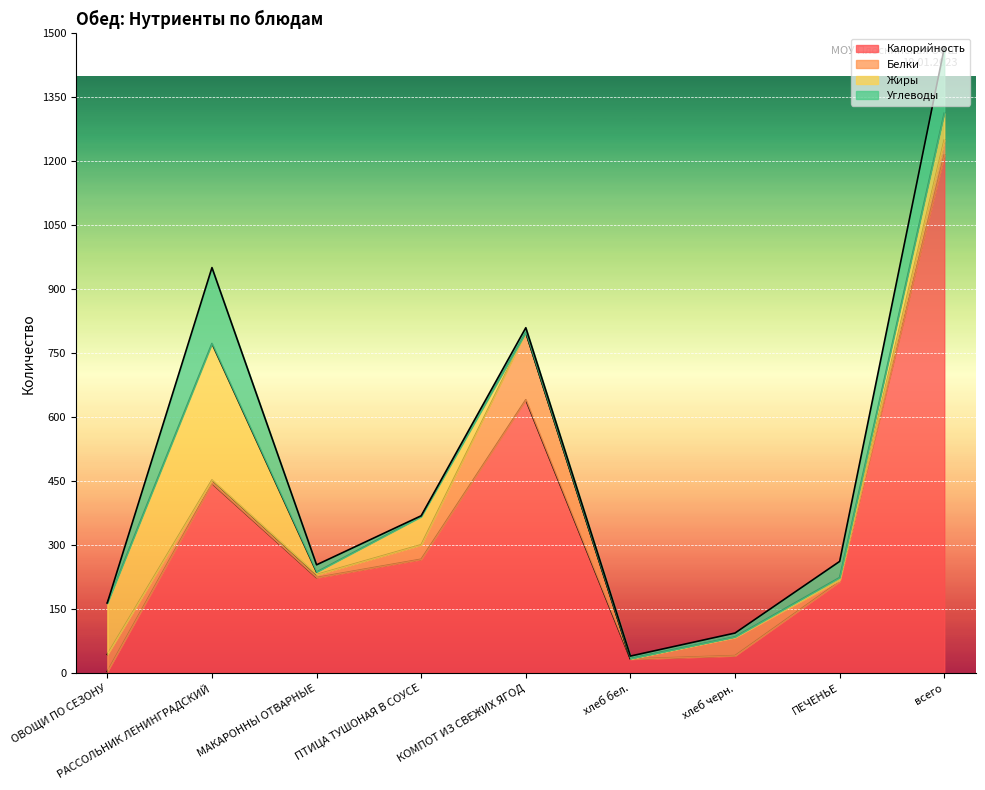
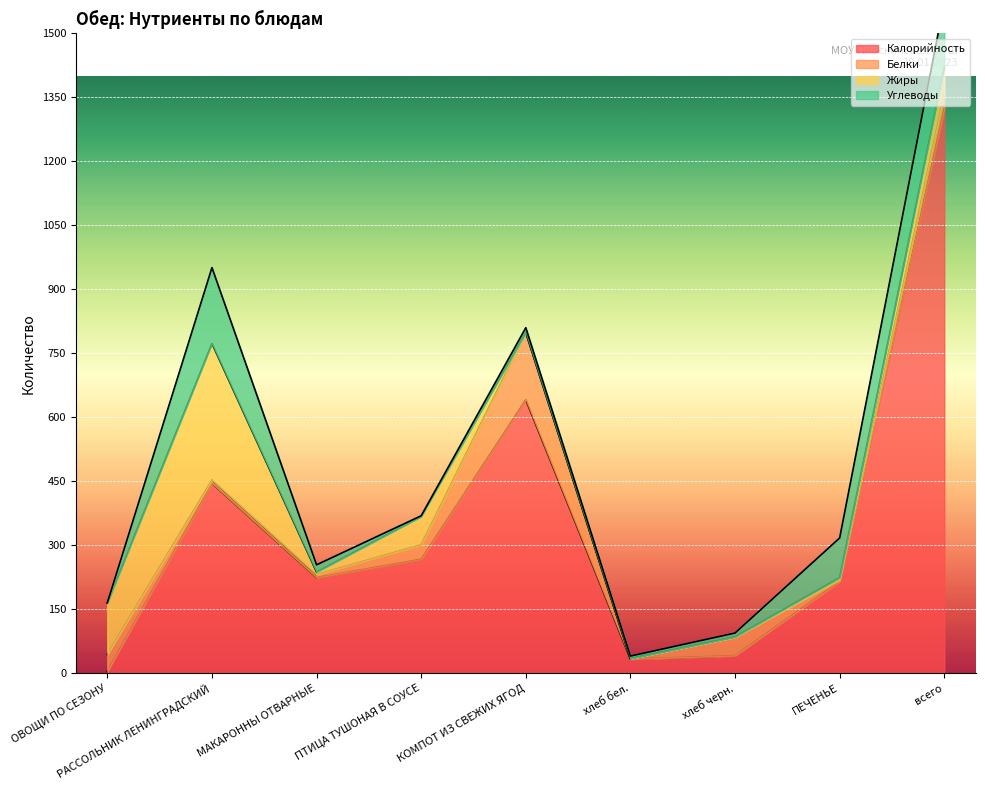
  {
    "Калорийность": {
      "ОВОЩИ ПО СЕЗОНУ": 0,
      "РАССОЛЬНИК ЛЕНИНГРАДСКИЙ": 450,
      "МАКАРОННЫ ОТВАРНЫЕ": 220,
      "ПТИЦА ТУШОНАЯ В СОУСЕ": 270,
      "КОМПОТ ИЗ СВЕЖИХ ЯГОД": 640,
      "хлеб черн.": 40,
-     "всего": 1220
+     "всего": 1320
    },
    "Белки": {
      "ОВОЩИ ПО СЕЗОНУ": 40,
      "РАССОЛЬНИК ЛЕНИНГРАДСКИЙ": 10,
      "ПТИЦА ТУШОНАЯ В СОУСЕ": 30
    },
    "Жиры": {
      "РАССОЛЬНИК ЛЕНИНГРАДСКИЙ": 320
    },
    "Углеводы": {
      "РАССОЛЬНИК ЛЕНИНГРАДСКИЙ": 180,
      "МАКАРОННЫ ОТВАРНЫЕ": 20,
      "КОМПОТ ИЗ СВЕЖИХ ЯГОД": 10,
      "хлеб черн.": 10,
-     "ПЕЧЕНЬЕ": 40
+     "ПЕЧЕНЬЕ": 90
    }
  }
